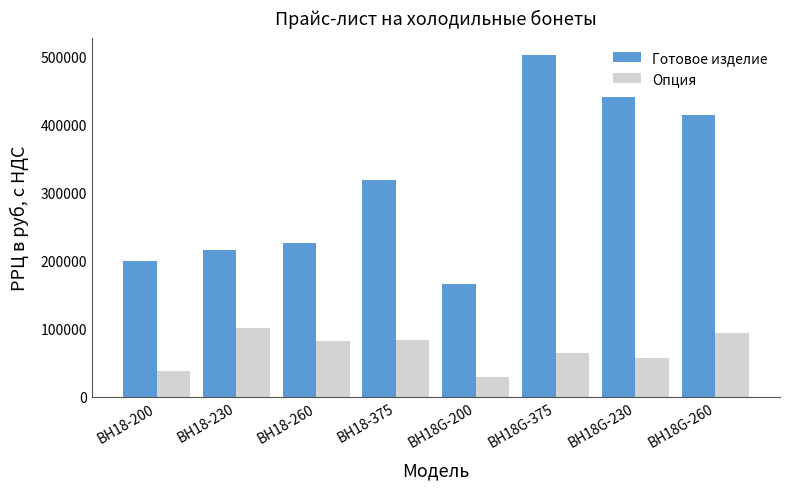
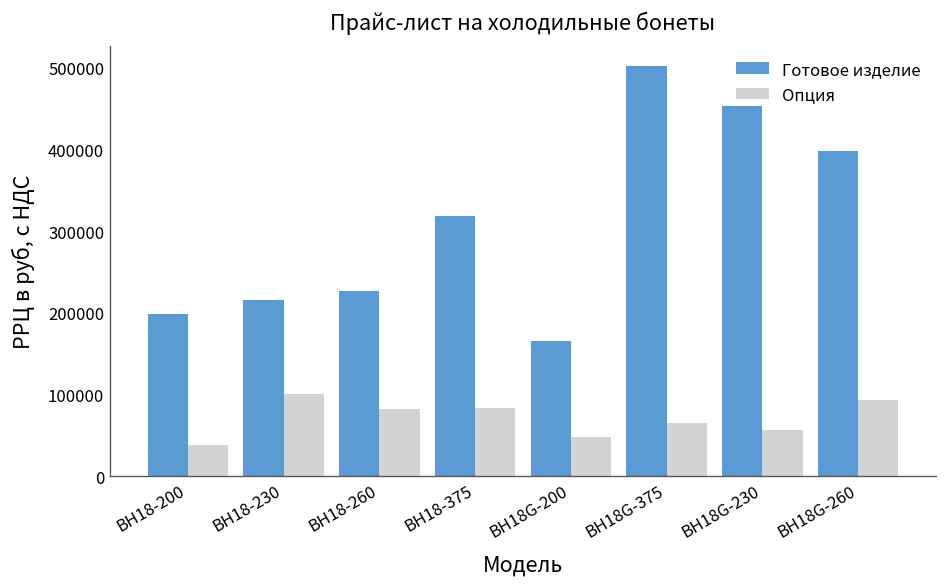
  {
    "Готовое изделие": {
      "ВН18-200": 200000,
      "ВН18-230": 220000,
      "ВН18-260": 230000,
      "ВН18-375": 320000,
      "ВН18G-200": 170000,
      "ВН18G-375": 500000,
-     "ВН18G-230": 440000,
-     "ВН18G-260": 410000
+     "ВН18G-230": 450000,
+     "ВН18G-260": 400000
    },
    "Опция": {
      "ВН18-200": 40000,
      "ВН18-230": 100000,
      "ВН18-260": 80000,
      "ВН18-375": 80000,
-     "ВН18G-200": 30000,
+     "ВН18G-200": 50000,
      "ВН18G-375": 60000,
      "ВН18G-230": 60000,
      "ВН18G-260": 90000
    }
  }
